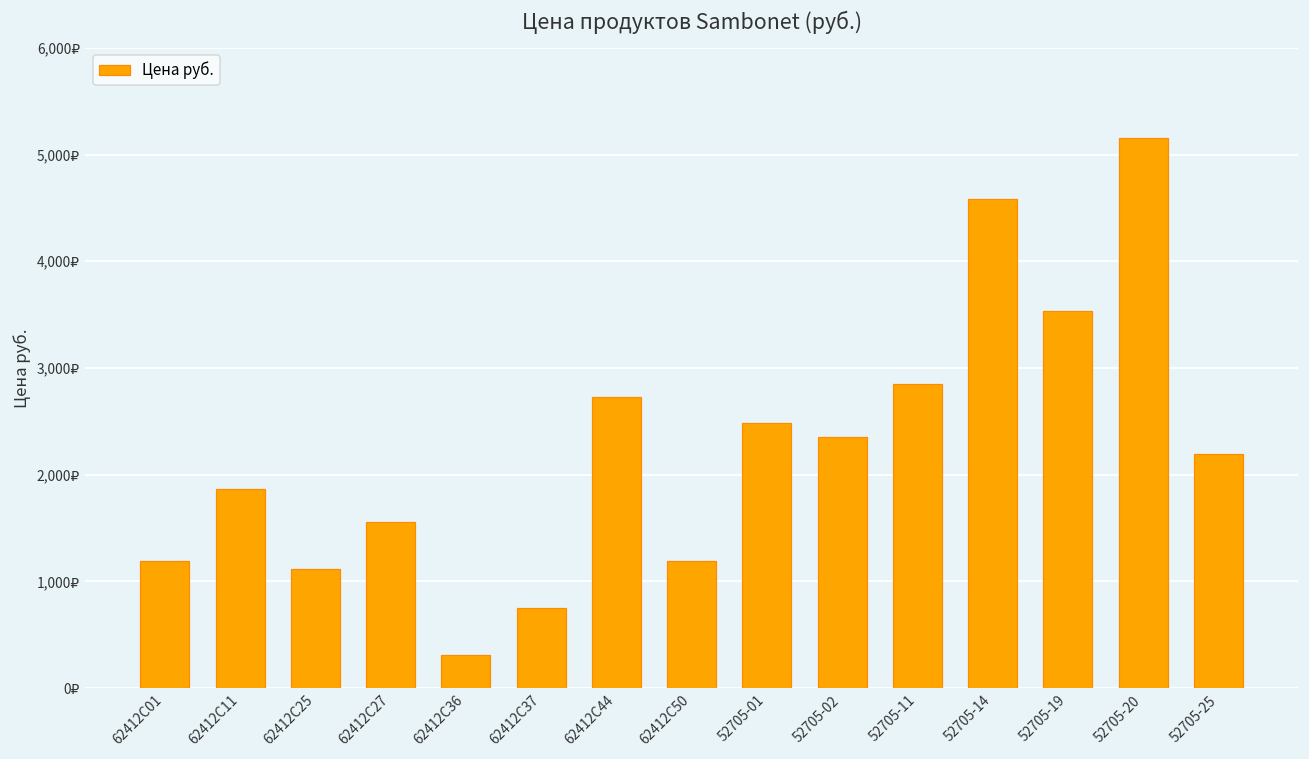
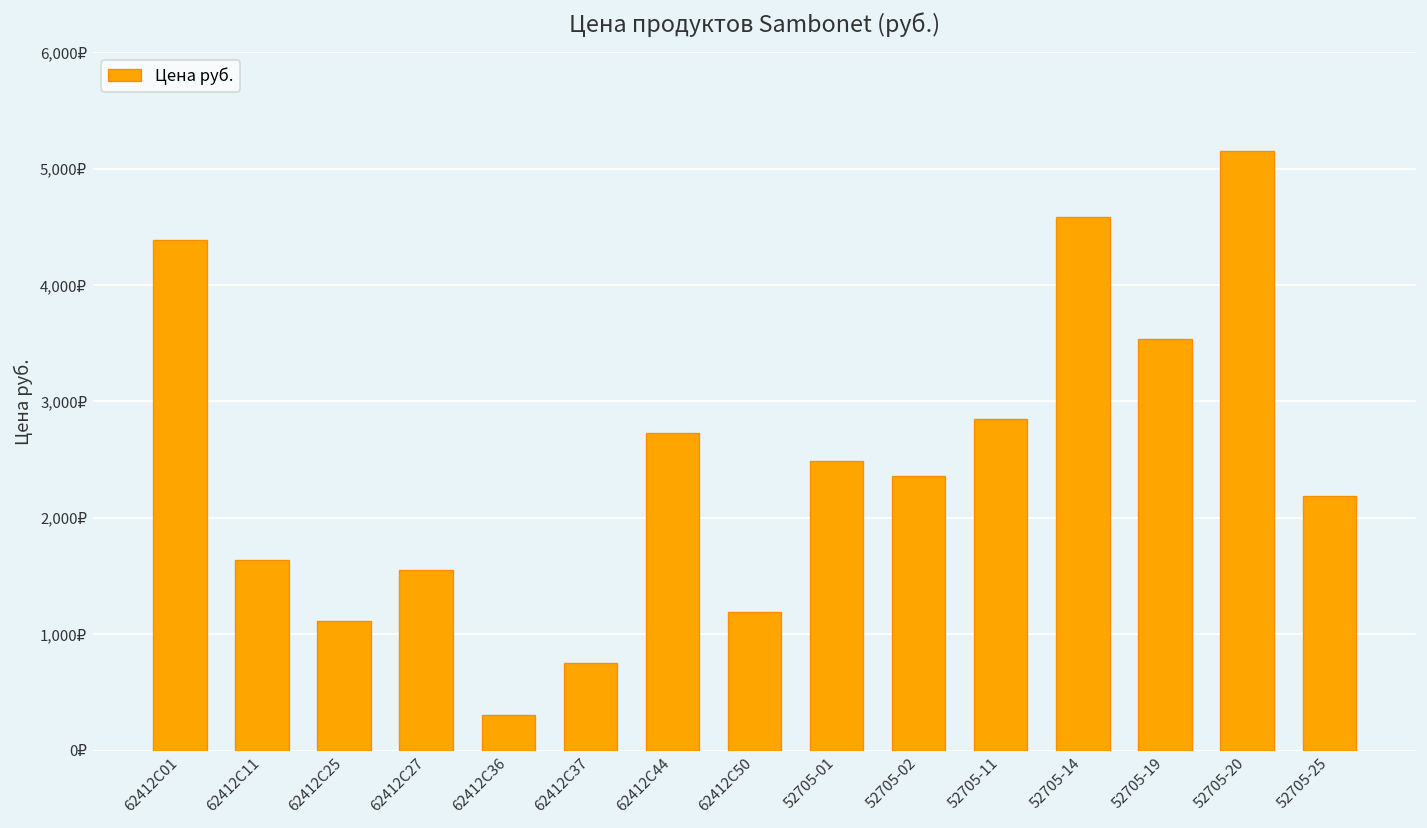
  {
-   "62412C01": "1,200₽",
-   "62412C11": "1,900₽",
+   "62412C01": "4,400₽",
+   "62412C11": "1,600₽",
    "62412C25": "1,100₽",
    "62412C27": "1,600₽",
    "62412C36": "300₽",
    "62412C37": "800₽",
    "62412C44": "2,700₽",
    "62412C50": "1,200₽",
    "52705-01": "2,500₽",
    "52705-02": "2,400₽",
    "52705-11": "2,800₽",
    "52705-14": "4,600₽",
    "52705-19": "3,500₽",
    "52705-20": "5,200₽",
    "52705-25": "2,200₽"
  }
